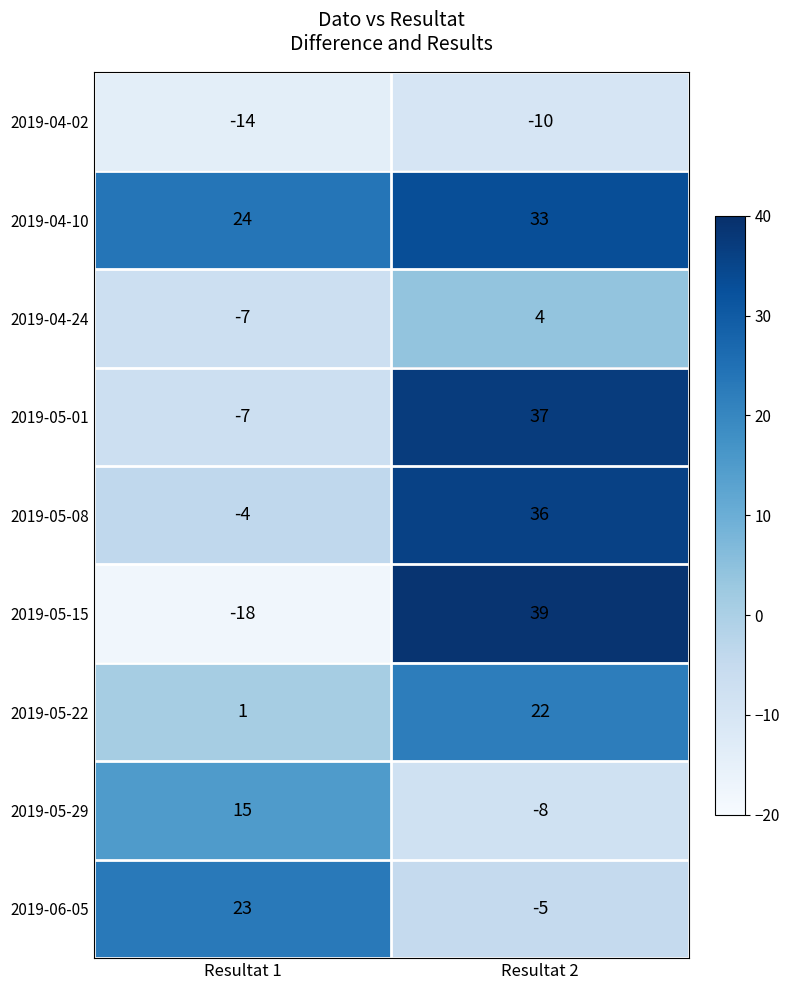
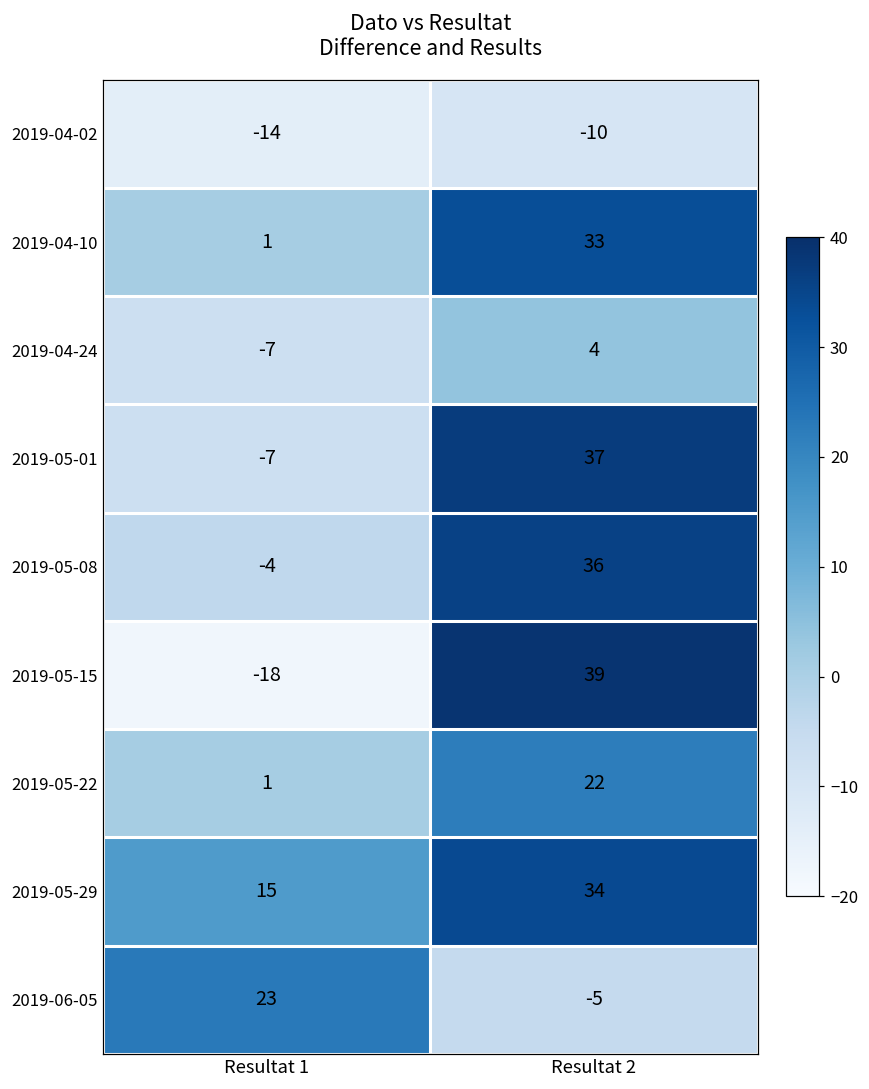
  {
    "2019-04-02": {
      "Resultat 1": -14,
      "Resultat 2": -10
    },
    "2019-04-10": {
-     "Resultat 1": 24,
+     "Resultat 1": 1,
      "Resultat 2": 33
    },
    "2019-04-24": {
      "Resultat 1": -7,
      "Resultat 2": 4
    },
    "2019-05-01": {
      "Resultat 1": -7,
      "Resultat 2": 37
    },
    "2019-05-08": {
      "Resultat 1": -4,
      "Resultat 2": 36
    },
    "2019-05-15": {
      "Resultat 1": -18,
      "Resultat 2": 39
    },
    "2019-05-22": {
      "Resultat 1": 1,
      "Resultat 2": 22
    },
    "2019-05-29": {
      "Resultat 1": 15,
-     "Resultat 2": -8
+     "Resultat 2": 34
    },
    "2019-06-05": {
      "Resultat 1": 23,
      "Resultat 2": -5
    }
  }
